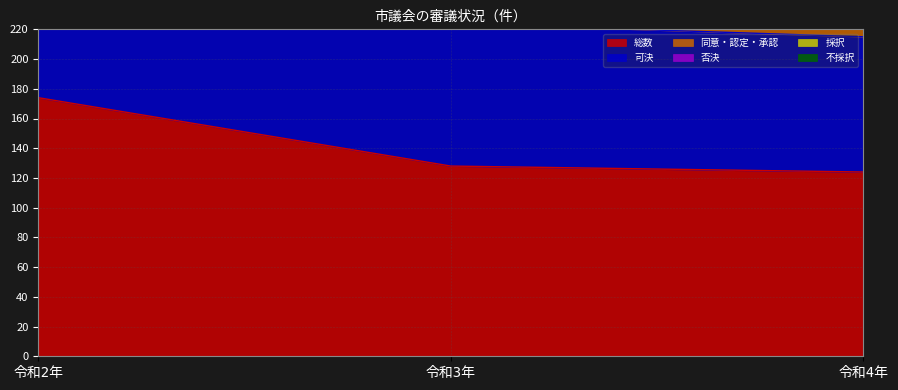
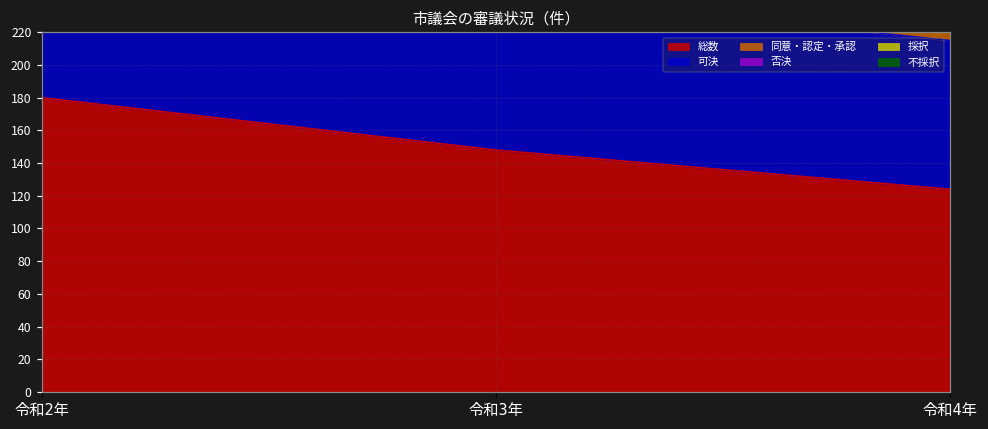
  {
    "総数": {
-     "令和2年": 174,
-     "令和3年": 128,
+     "令和2年": 180,
+     "令和3年": 148,
      "令和4年": 124
    },
    "可決": {
      "令和4年": 91
    }
  }
